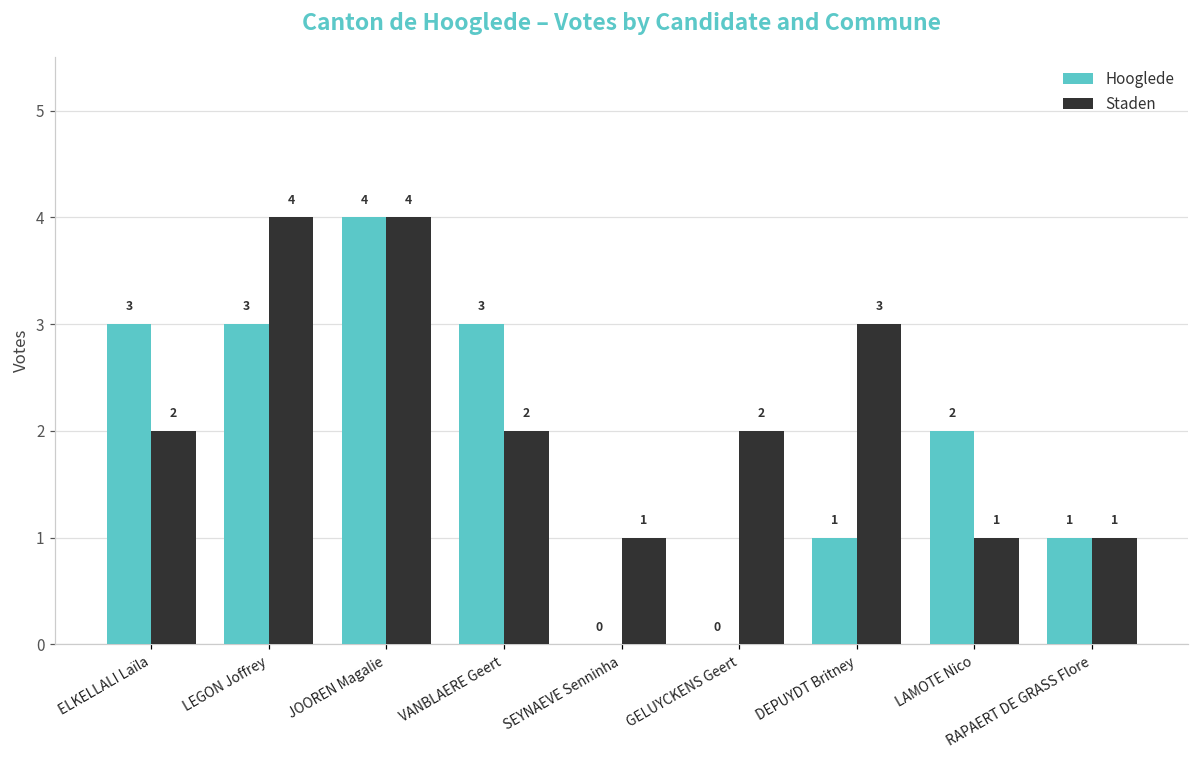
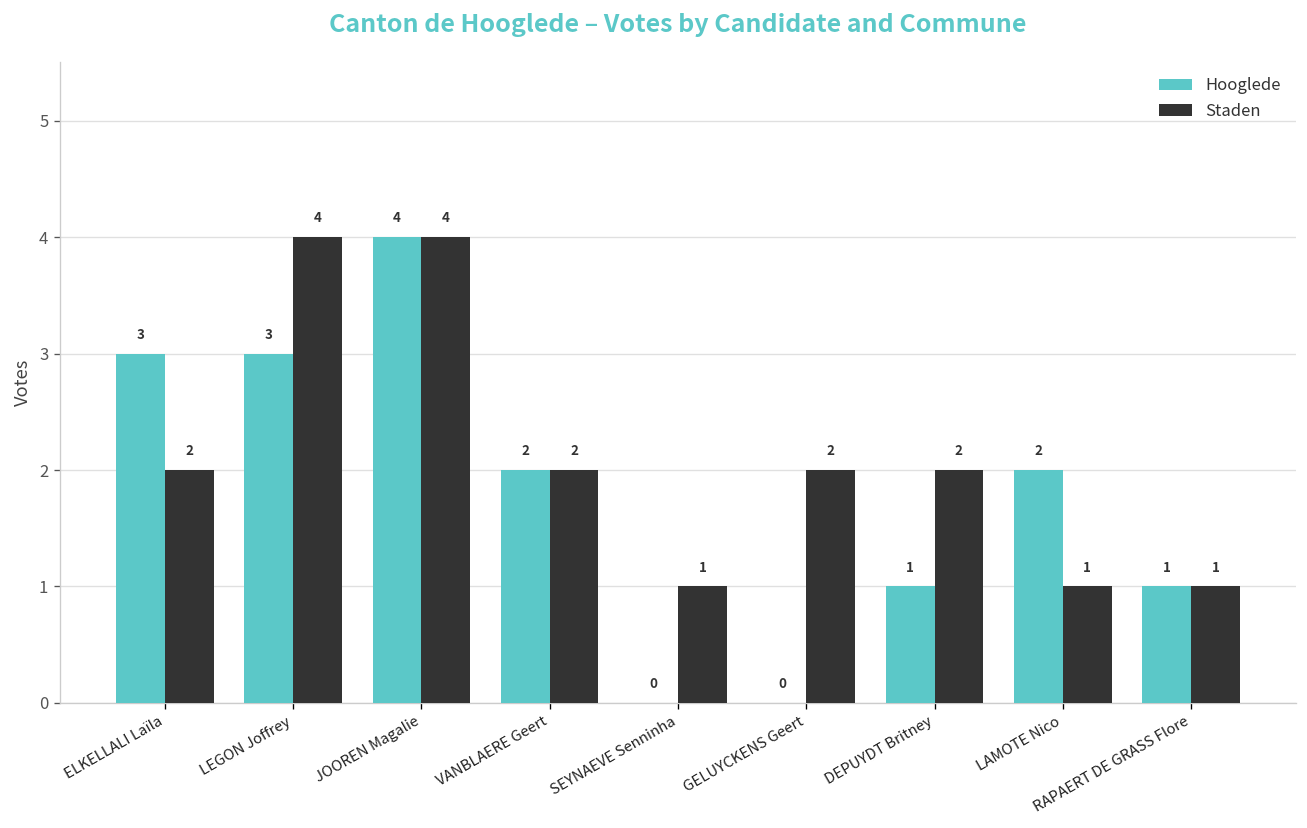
  {
    "Hooglede": {
      "ELKELLALI Laïla": 3,
      "LEGON Joffrey": 3,
      "JOOREN Magalie": 4,
-     "VANBLAERE Geert": 3,
+     "VANBLAERE Geert": 2,
      "SEYNAEVE Senninha": 0,
      "GELUYCKENS Geert": 0,
      "DEPUYDT Britney": 1,
      "LAMOTE Nico": 2,
      "RAPAERT DE GRASS Flore": 1
    },
    "Staden": {
      "ELKELLALI Laïla": 2,
      "LEGON Joffrey": 4,
      "JOOREN Magalie": 4,
      "VANBLAERE Geert": 2,
      "SEYNAEVE Senninha": 1,
      "GELUYCKENS Geert": 2,
-     "DEPUYDT Britney": 3,
+     "DEPUYDT Britney": 2,
      "LAMOTE Nico": 1,
      "RAPAERT DE GRASS Flore": 1
    }
  }
